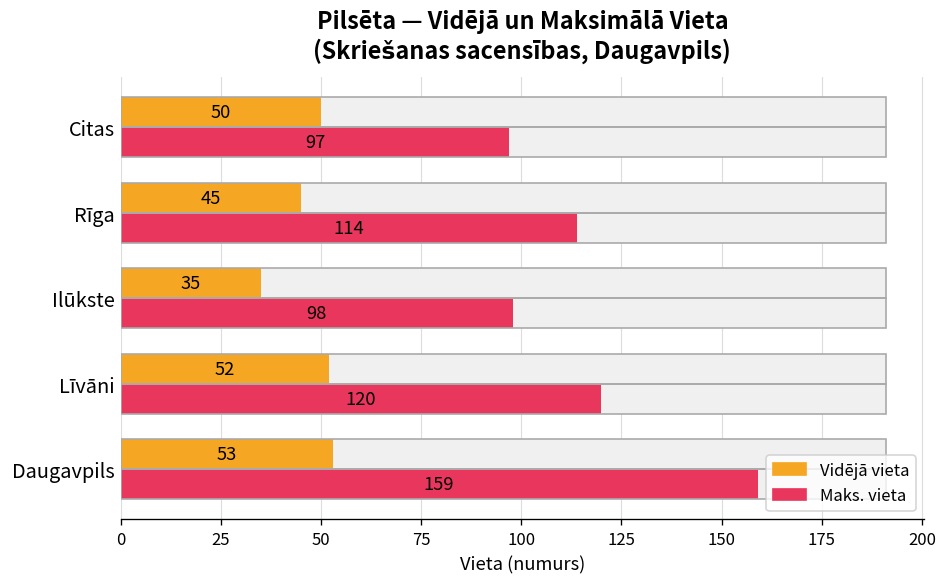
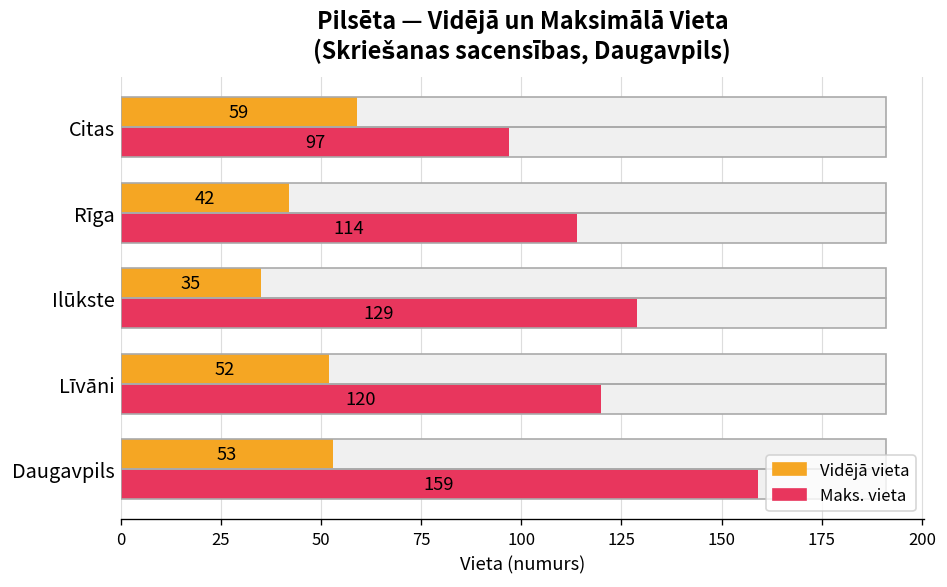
  {
    "Vidējā vieta": {
-     "Citas": 50,
-     "Rīga": 45
+     "Citas": 59,
+     "Rīga": 42
    },
    "Maks. vieta": {
-     "Ilūkste": 98
+     "Ilūkste": 129
    }
  }
